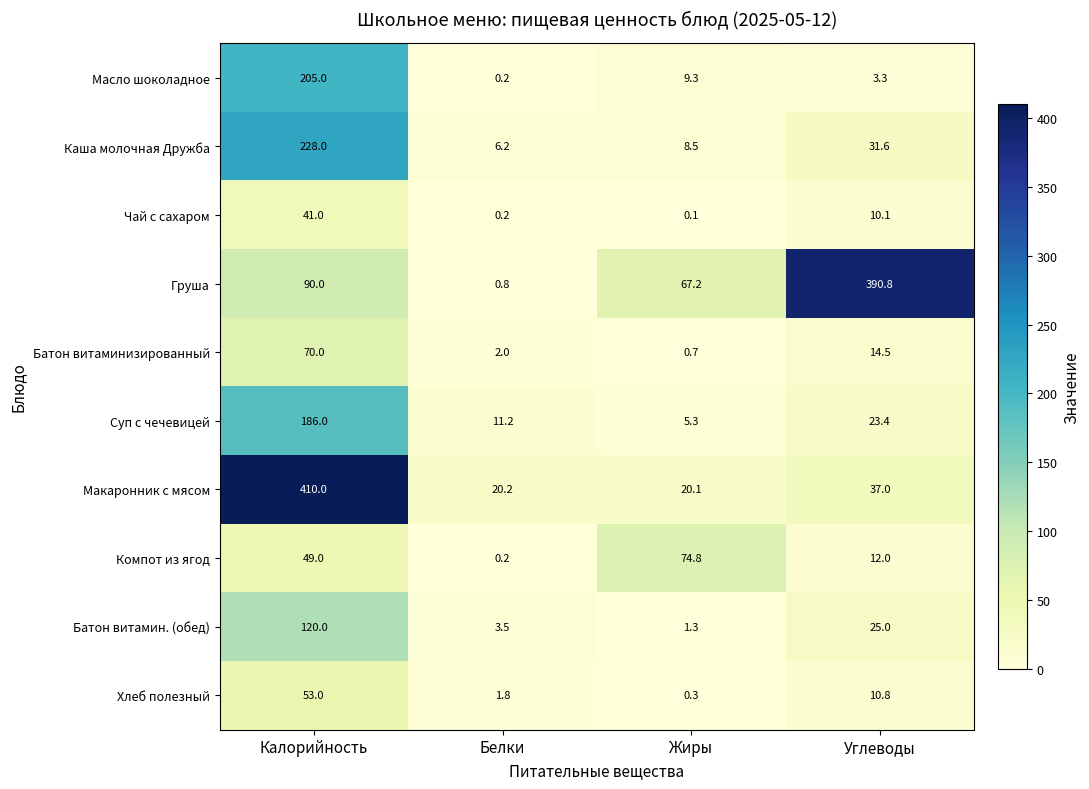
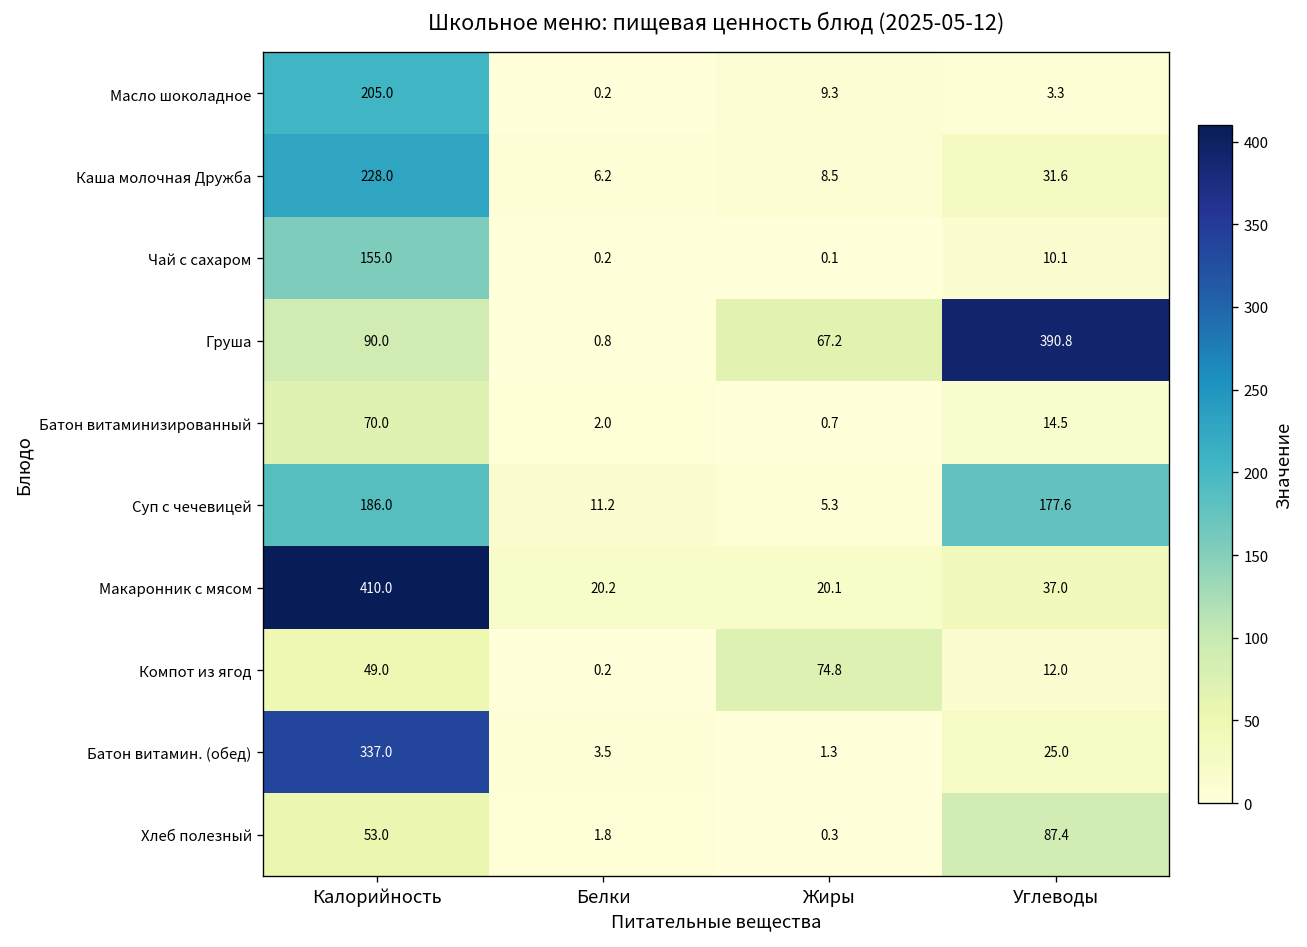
  {
    "Масло шоколадное": {
      "Калорийность": 205.0,
      "Белки": 0.2,
      "Жиры": 9.3,
      "Углеводы": 3.3
    },
    "Каша молочная Дружба": {
      "Калорийность": 228.0,
      "Белки": 6.2,
      "Жиры": 8.5,
      "Углеводы": 31.6
    },
    "Чай с сахаром": {
-     "Калорийность": 41.0,
+     "Калорийность": 155.0,
      "Белки": 0.2,
      "Жиры": 0.1,
      "Углеводы": 10.1
    },
    "Груша": {
      "Калорийность": 90.0,
      "Белки": 0.8,
      "Жиры": 67.2,
      "Углеводы": 390.8
    },
    "Батон витаминизированный": {
      "Калорийность": 70.0,
      "Белки": 2.0,
      "Жиры": 0.7,
      "Углеводы": 14.5
    },
    "Суп с чечевицей": {
      "Калорийность": 186.0,
      "Белки": 11.2,
      "Жиры": 5.3,
-     "Углеводы": 23.4
+     "Углеводы": 177.6
    },
    "Макаронник с мясом": {
      "Калорийность": 410.0,
      "Белки": 20.2,
      "Жиры": 20.1,
      "Углеводы": 37.0
    },
    "Компот из ягод": {
      "Калорийность": 49.0,
      "Белки": 0.2,
      "Жиры": 74.8,
      "Углеводы": 12.0
    },
    "Батон витамин. (обед)": {
-     "Калорийность": 120.0,
+     "Калорийность": 337.0,
      "Белки": 3.5,
      "Жиры": 1.3,
      "Углеводы": 25.0
    },
    "Хлеб полезный": {
      "Калорийность": 53.0,
      "Белки": 1.8,
      "Жиры": 0.3,
-     "Углеводы": 10.8
+     "Углеводы": 87.4
    }
  }
